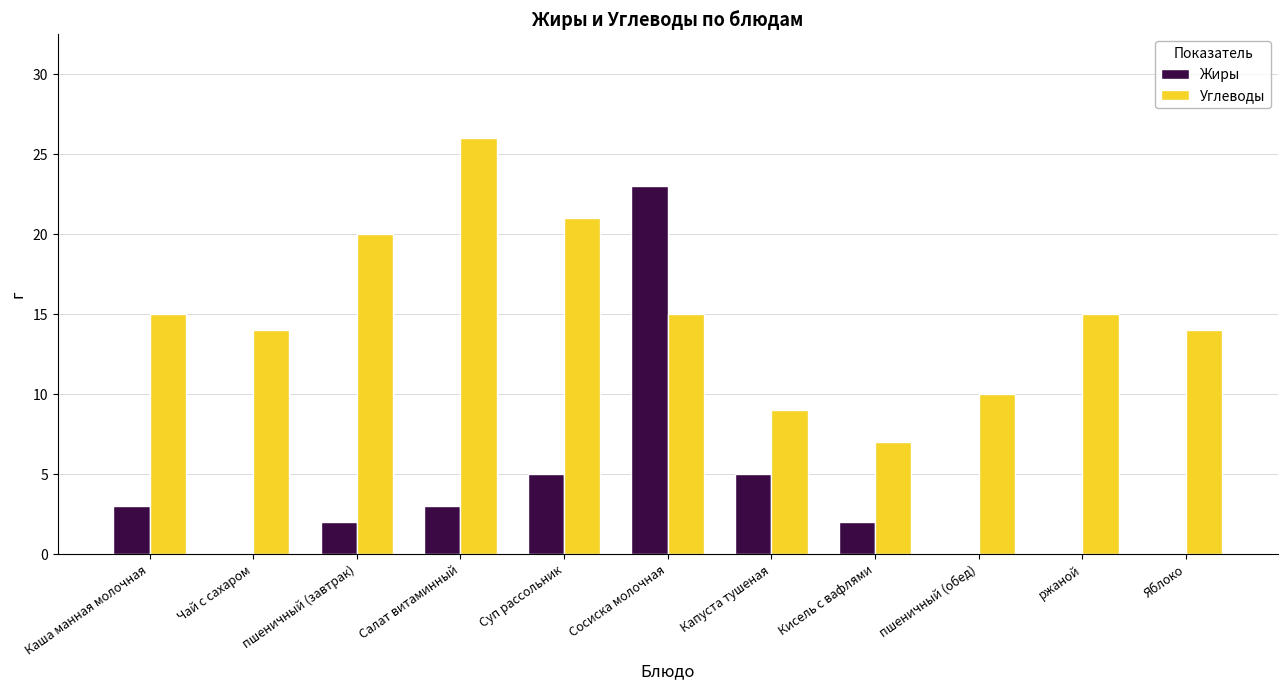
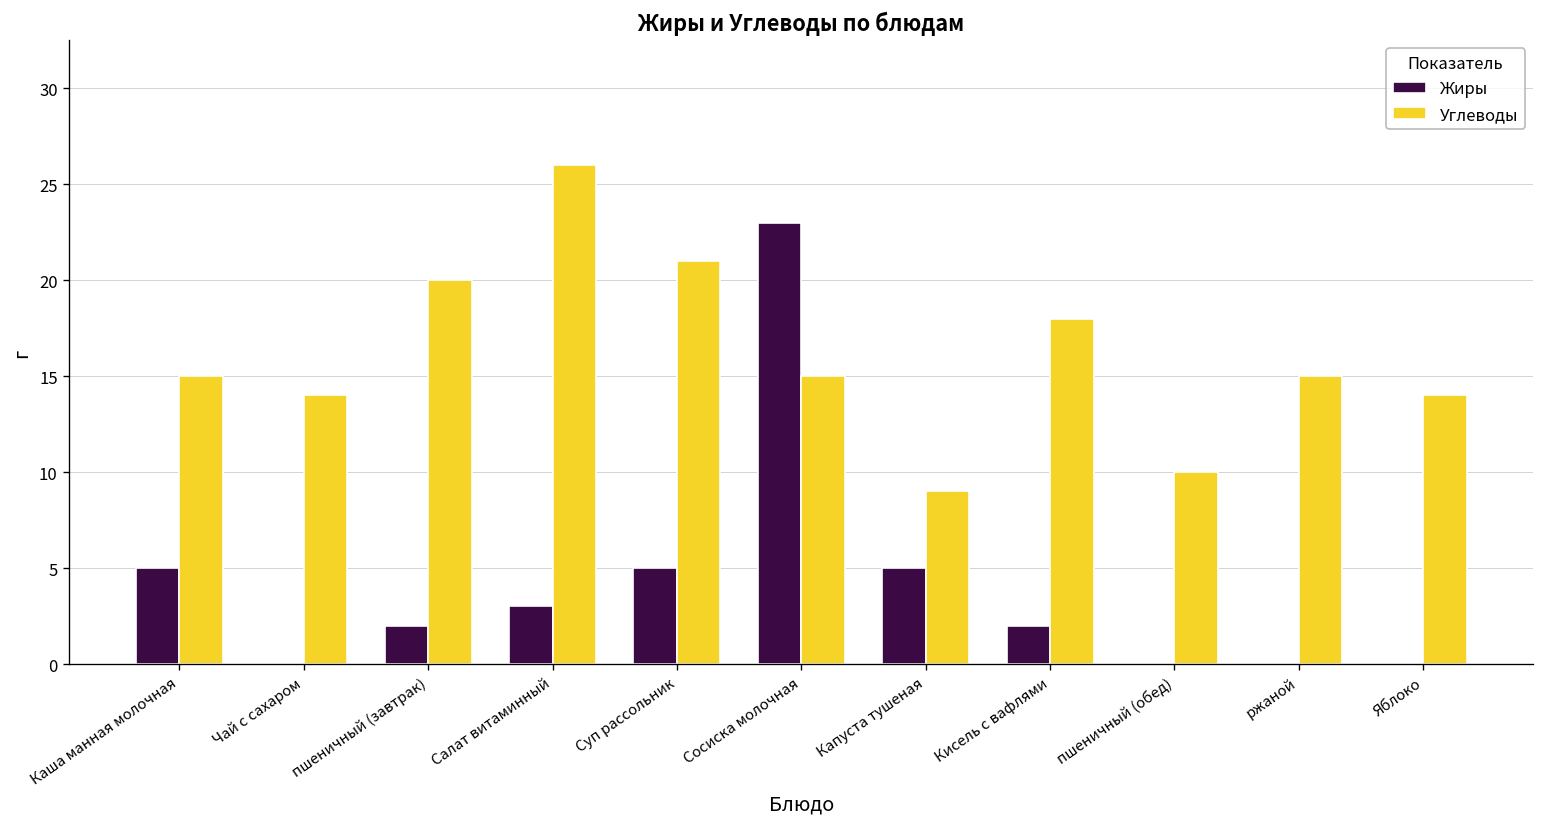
  {
    "Жиры": {
-     "Каша манная молочная": 3,
+     "Каша манная молочная": 5,
      "Чай с сахаром": 0,
      "пшеничный (завтрак)": 2,
      "Салат витаминный": 3,
      "Суп рассольник": 5,
      "Сосиска молочная": 23,
      "Капуста тушеная": 5,
      "Кисель с вафлями": 2,
      "пшеничный (обед)": 0,
      "ржаной": 0,
      "Яблоко": 0
    },
    "Углеводы": {
      "Каша манная молочная": 15,
      "Чай с сахаром": 14,
      "пшеничный (завтрак)": 20,
      "Салат витаминный": 26,
      "Суп рассольник": 21,
      "Сосиска молочная": 15,
      "Капуста тушеная": 9,
-     "Кисель с вафлями": 7,
+     "Кисель с вафлями": 18,
      "пшеничный (обед)": 10,
      "ржаной": 15,
      "Яблоко": 14
    }
  }
